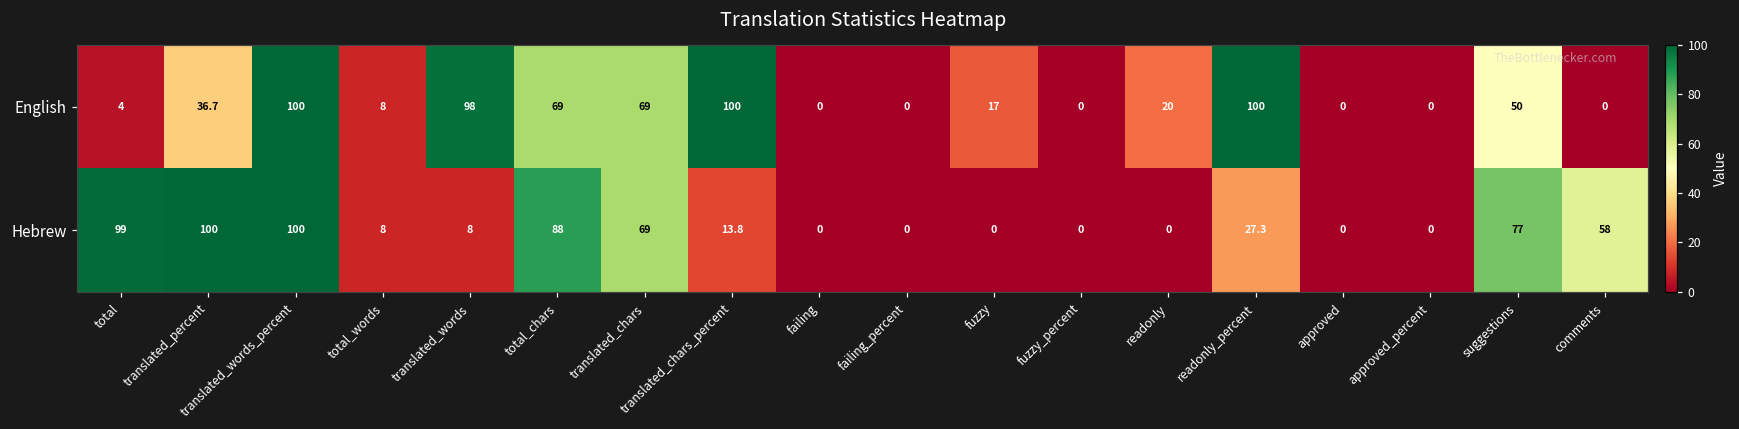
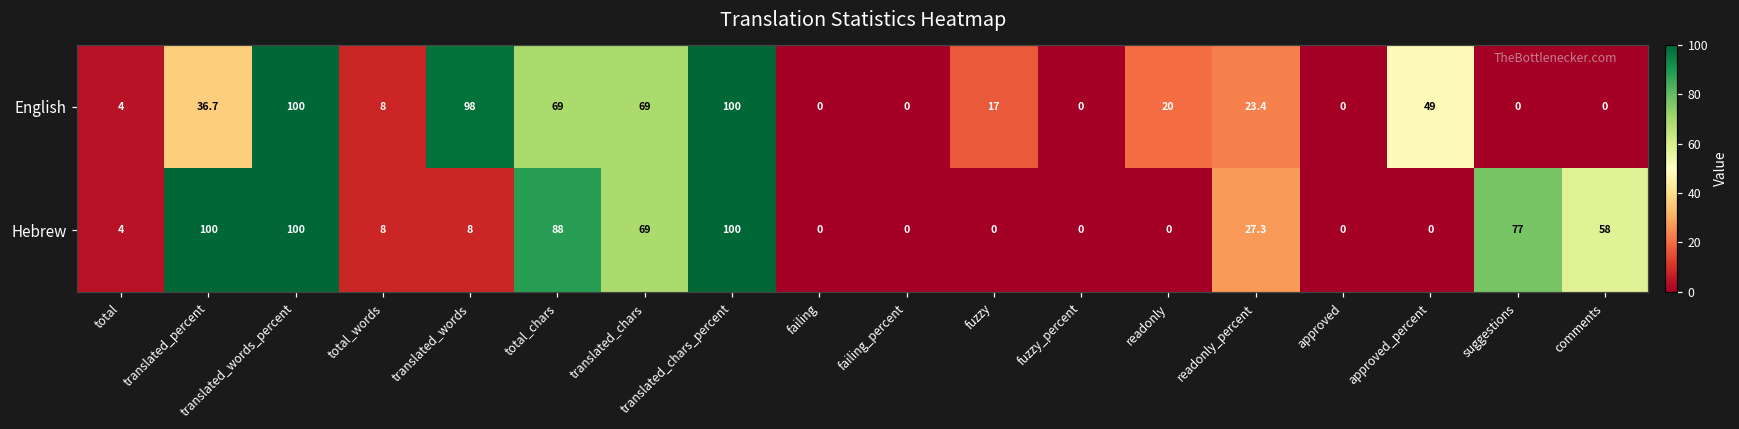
  {
    "English": {
      "total": 4,
      "translated_percent": 36.7,
      "translated_words_percent": 100,
      "total_words": 8,
      "translated_words": 98,
      "total_chars": 69,
      "translated_chars": 69,
      "translated_chars_percent": 100,
      "failing": 0,
      "failing_percent": 0,
      "fuzzy": 17,
      "fuzzy_percent": 0,
      "readonly": 20,
-     "readonly_percent": 100,
+     "readonly_percent": 23.4,
      "approved": 0,
-     "approved_percent": 0,
-     "suggestions": 50,
+     "approved_percent": 49,
+     "suggestions": 0,
      "comments": 0
    },
    "Hebrew": {
-     "total": 99,
+     "total": 4,
      "translated_percent": 100,
      "translated_words_percent": 100,
      "total_words": 8,
      "translated_words": 8,
      "total_chars": 88,
      "translated_chars": 69,
-     "translated_chars_percent": 13.8,
+     "translated_chars_percent": 100,
      "failing": 0,
      "failing_percent": 0,
      "fuzzy": 0,
      "fuzzy_percent": 0,
      "readonly": 0,
      "readonly_percent": 27.3,
      "approved": 0,
      "approved_percent": 0,
      "suggestions": 77,
      "comments": 58
    }
  }
